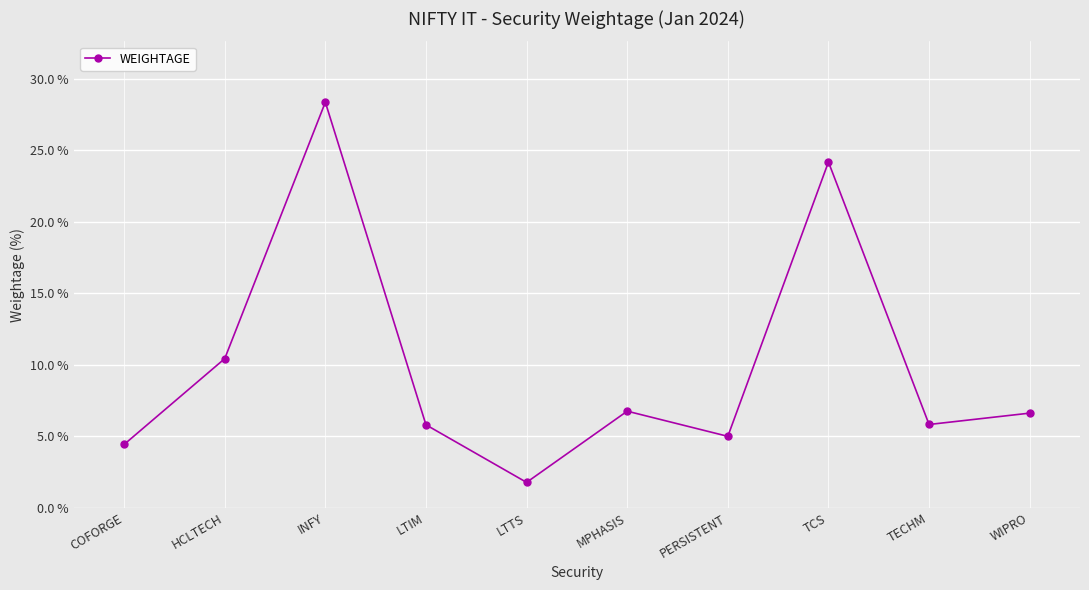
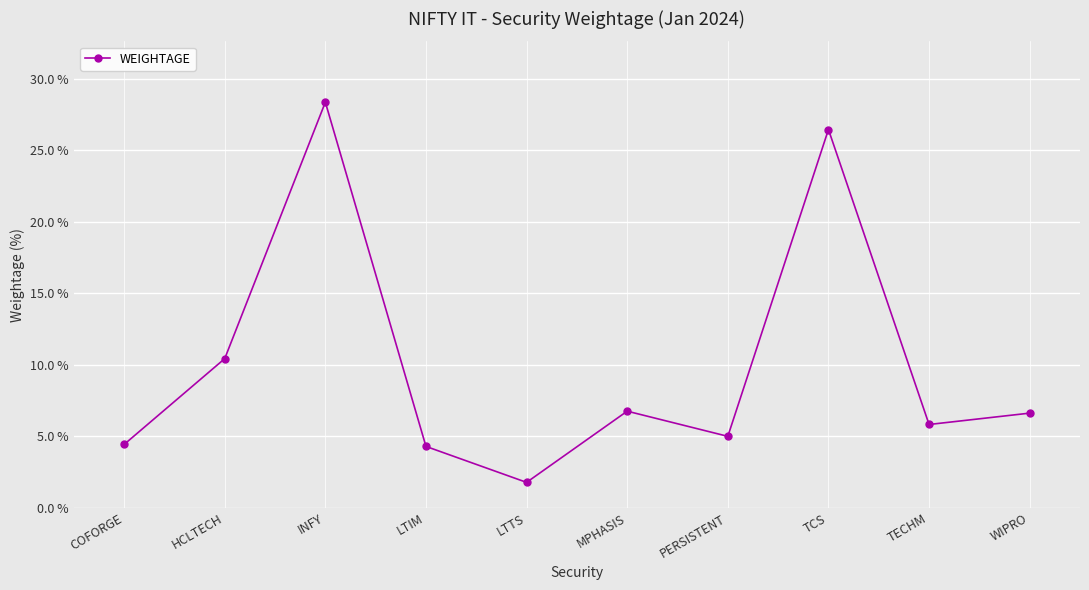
  {
    "COFORGE": "4.4 %",
    "HCLTECH": "10.4 %",
    "INFY": "28.4 %",
-   "LTIM": "5.8 %",
+   "LTIM": "4.3 %",
    "LTTS": "1.8 %",
    "MPHASIS": "6.8 %",
    "PERSISTENT": "5.0 %",
-   "TCS": "24.2 %",
+   "TCS": "26.4 %",
    "TECHM": "5.8 %",
    "WIPRO": "6.6 %"
  }
